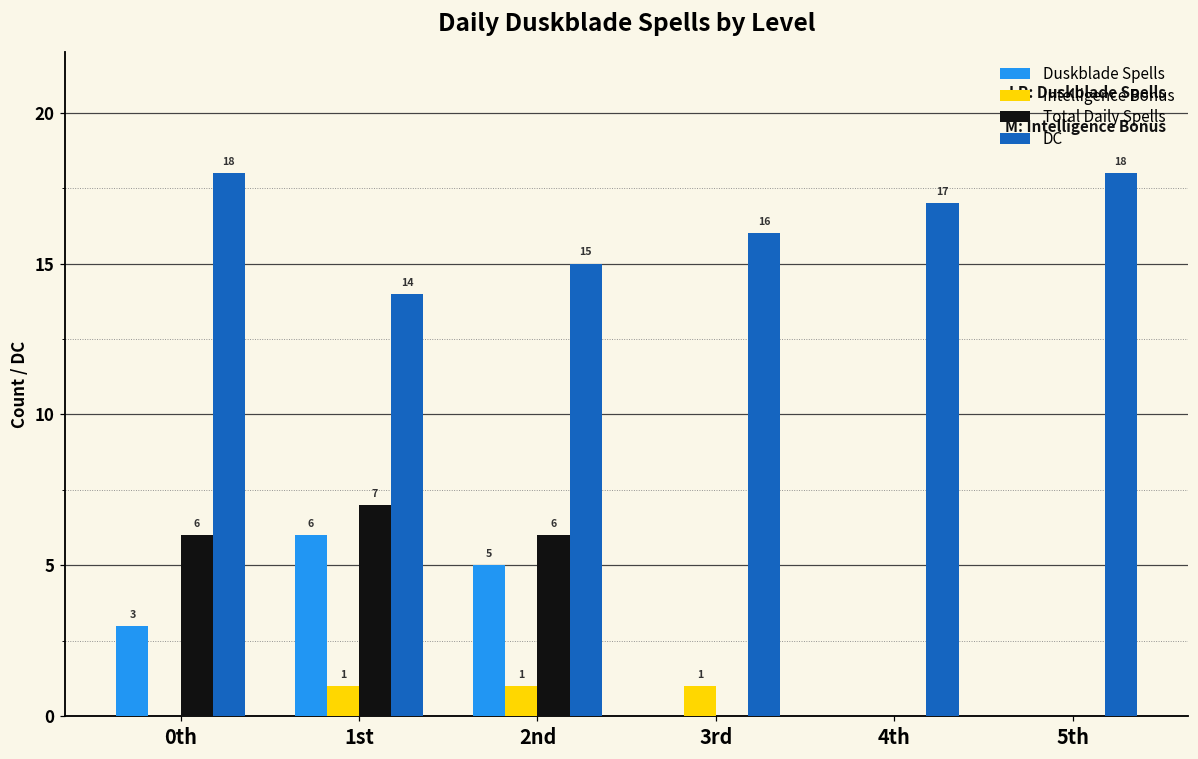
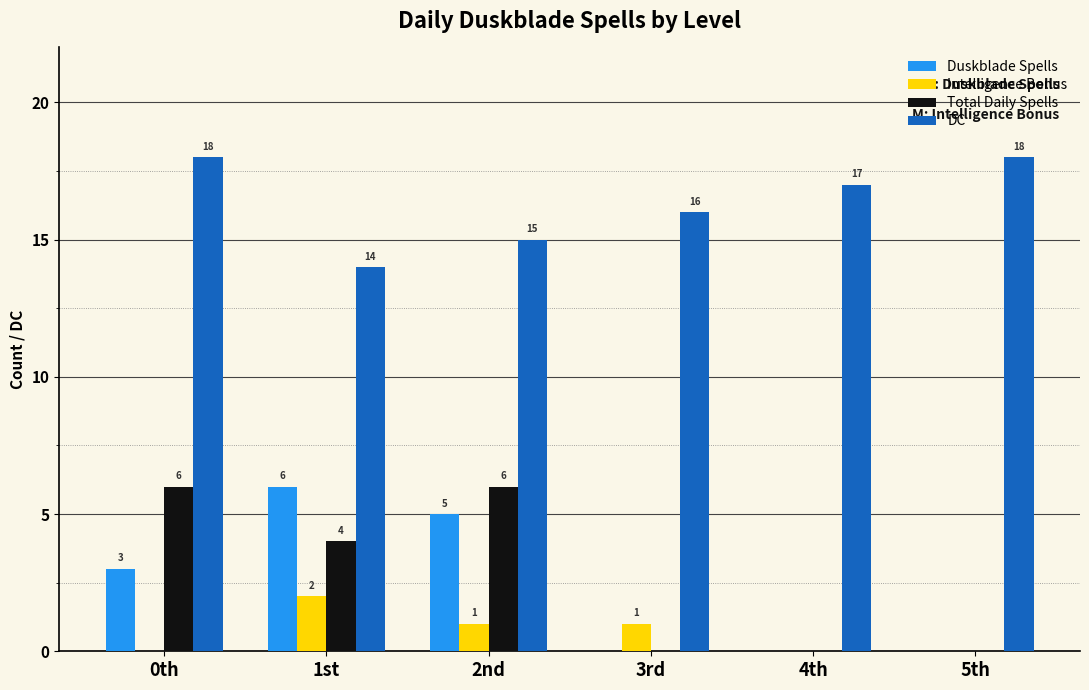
  {
    "Duskblade Spells": {
      "0th": 3,
      "1st": 6,
      "2nd": 5
    },
    "Intelligence Bonus": {
-     "1st": 1,
+     "1st": 2,
      "2nd": 1,
      "3rd": 1
    },
    "Total Daily Spells": {
      "0th": 6,
-     "1st": 7,
+     "1st": 4,
      "2nd": 6
    },
    "DC": {
      "0th": 18,
      "1st": 14,
      "2nd": 15,
      "3rd": 16,
      "4th": 17,
      "5th": 18
    }
  }
